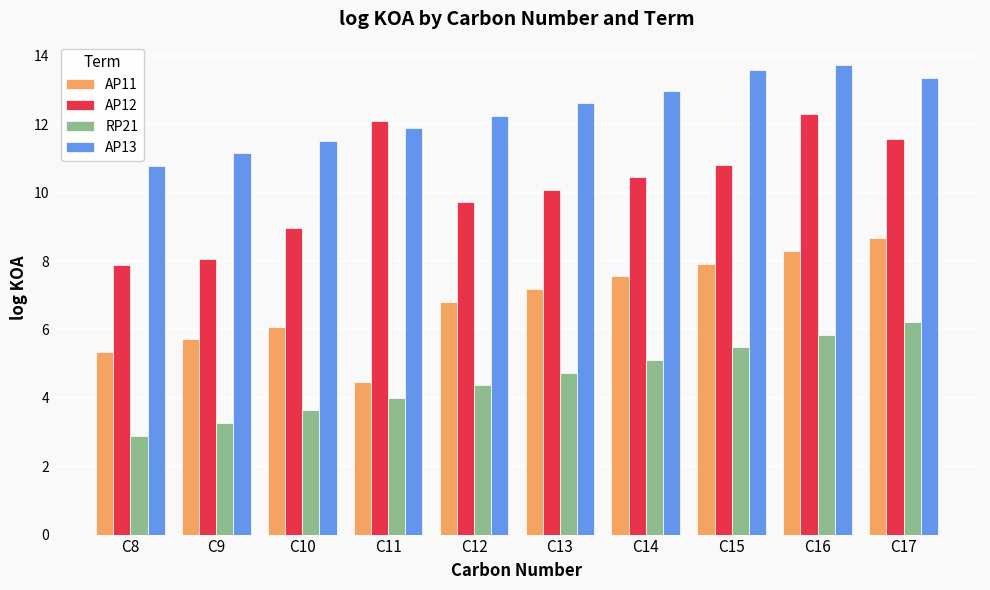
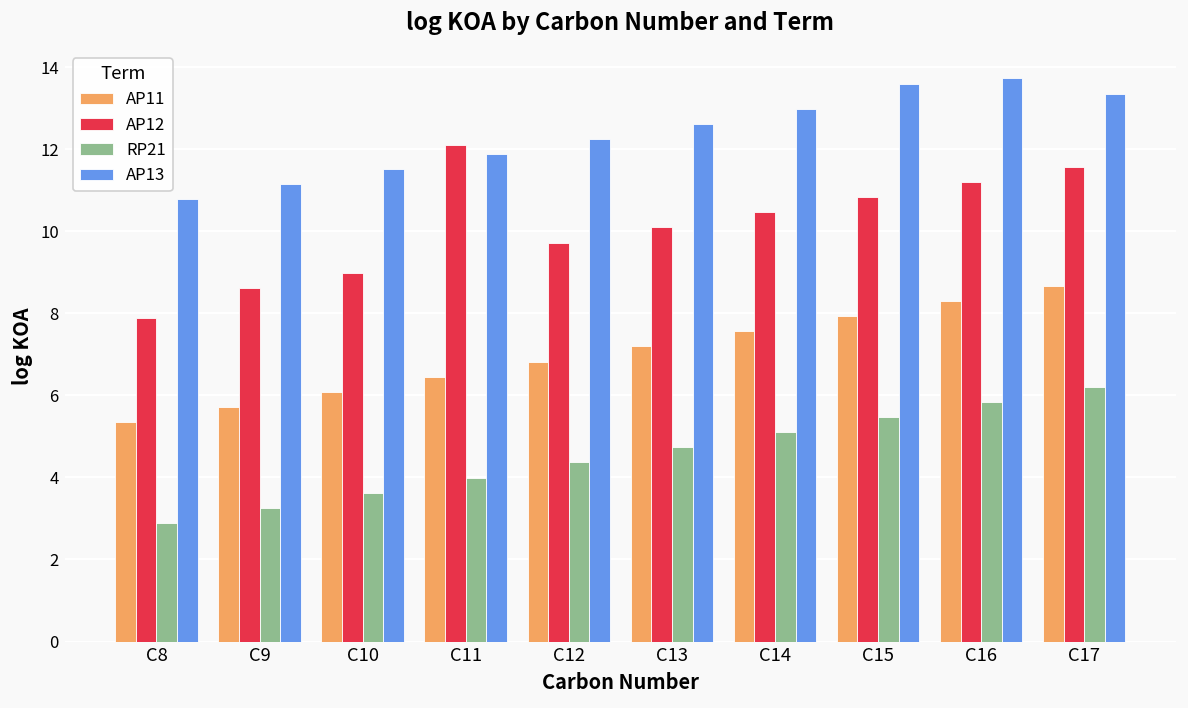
  {
    "AP11": {
      "C8": 5.4,
      "C9": 5.7,
      "C10": 6.1,
-     "C11": 4.5,
+     "C11": 6.5,
      "C12": 6.8,
      "C13": 7.2,
      "C14": 7.6,
      "C15": 7.9,
      "C16": 8.3,
      "C17": 8.7
    },
    "AP12": {
      "C8": 7.9,
-     "C9": 8.1,
+     "C9": 8.6,
      "C10": 9.0,
      "C11": 12.1,
      "C12": 9.7,
      "C13": 10.1,
      "C14": 10.5,
      "C15": 10.8,
-     "C16": 12.3,
+     "C16": 11.2,
      "C17": 11.6
    },
    "RP21": {
      "C8": 2.9,
      "C9": 3.3,
      "C10": 3.6,
      "C11": 4.0,
      "C12": 4.4,
      "C13": 4.7,
      "C14": 5.1,
      "C15": 5.5,
      "C16": 5.8,
      "C17": 6.2
    },
    "AP13": {
      "C8": 10.8,
      "C9": 11.2,
      "C10": 11.5,
      "C11": 11.9,
      "C12": 12.3,
      "C13": 12.6,
      "C14": 13.0,
      "C15": 13.6,
      "C16": 13.7,
      "C17": 13.4
    }
  }
